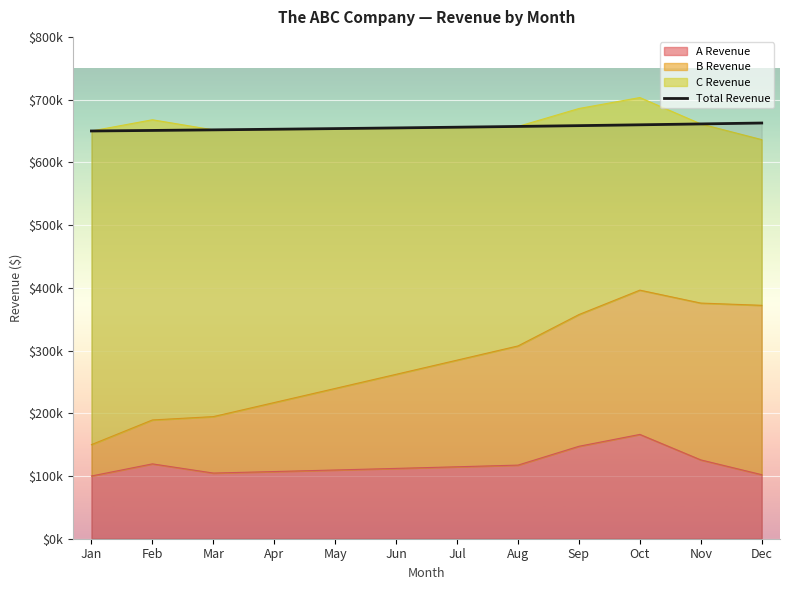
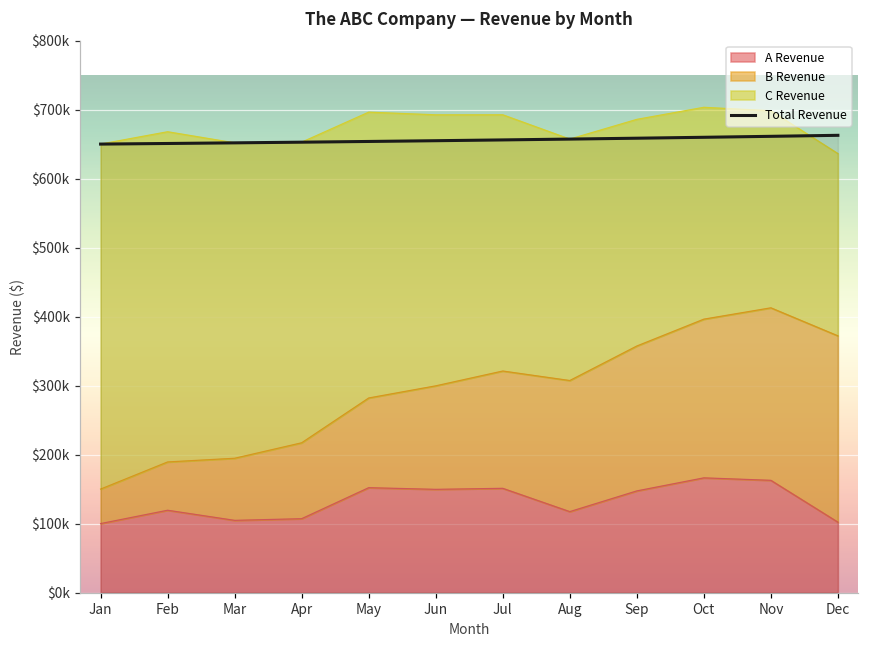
  {
    "A Revenue": {
      "Jan": "$100000",
      "Feb": "$120000",
      "Mar": "$100000",
      "Apr": "$110000",
-     "May": "$110000",
-     "Jun": "$110000",
-     "Jul": "$110000",
+     "May": "$150000",
+     "Jun": "$150000",
+     "Jul": "$150000",
      "Aug": "$120000",
      "Sep": "$150000",
      "Oct": "$170000",
-     "Nov": "$130000",
+     "Nov": "$160000",
      "Dec": "$100000"
    },
    "Total Revenue": {
      "Feb": "$650000",
      "Sep": "$660000",
      "Oct": "$660000",
      "Dec": "$660000"
    }
  }
